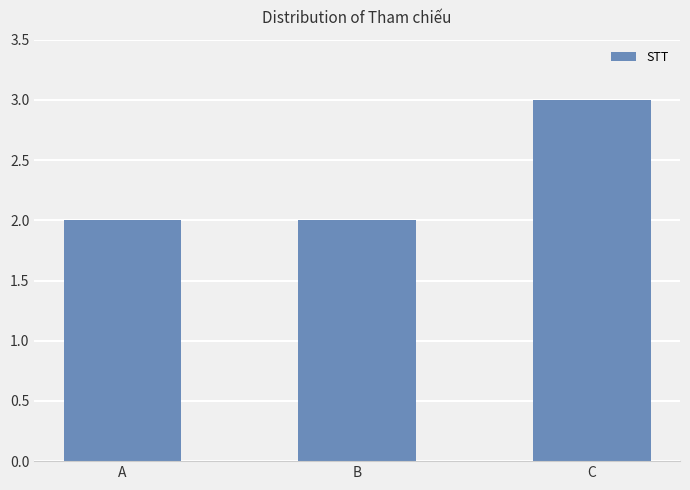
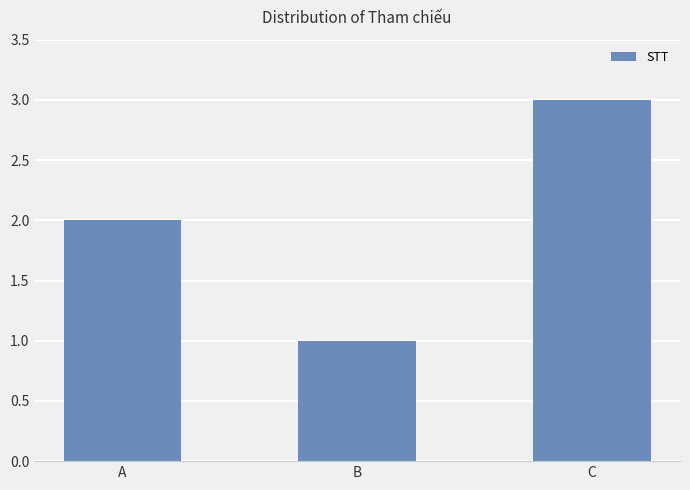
  {
    "A": 2,
-   "B": 2,
+   "B": 1,
    "C": 3
  }
